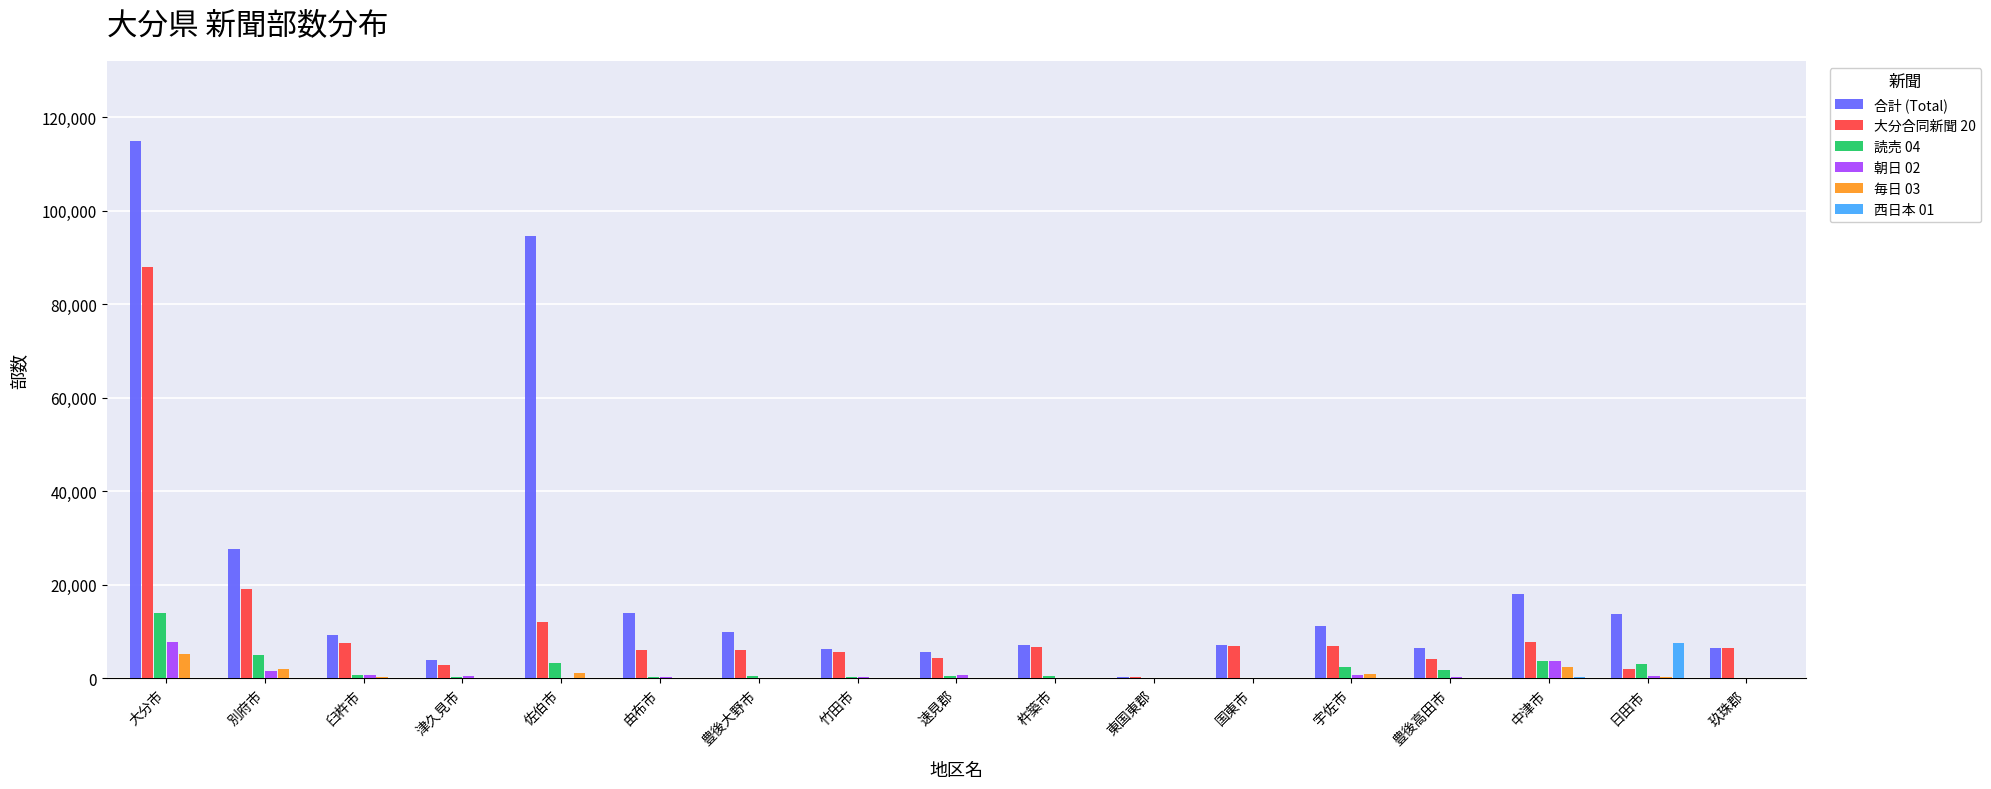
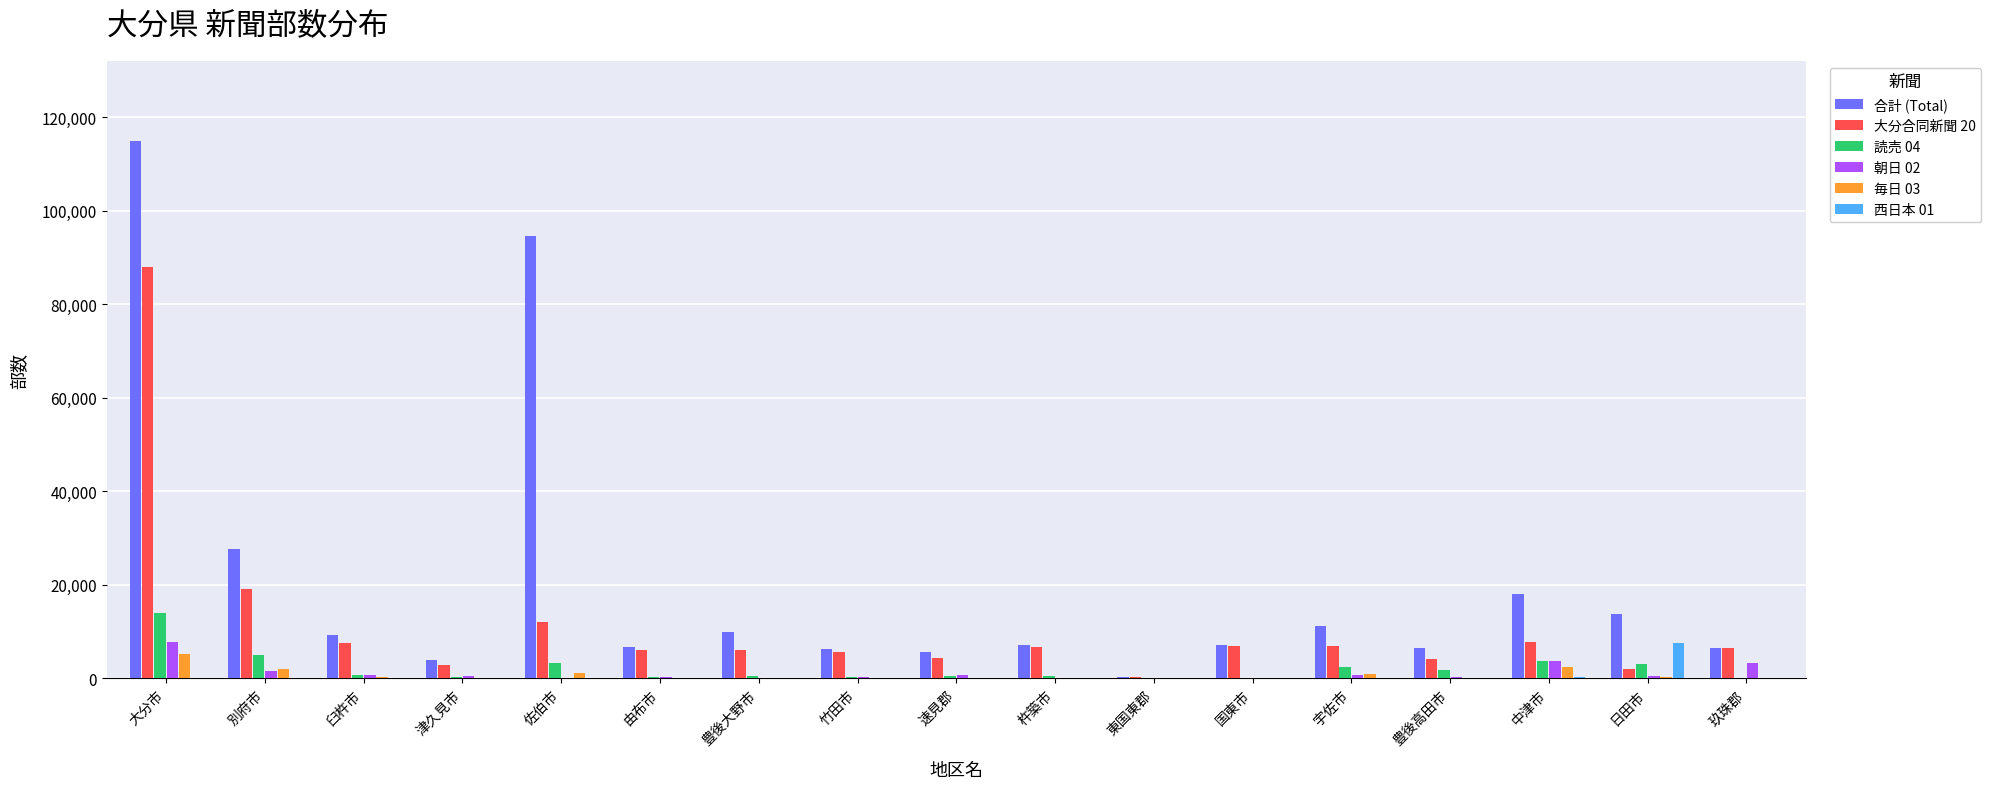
  {
    "合計 (Total)": {
      "大分市": "115,000",
      "別府市": "28,000",
      "臼杵市": "9,000",
      "津久見市": "4,000",
      "佐伯市": "95,000",
-     "由布市": "14,000",
+     "由布市": "7,000",
      "豊後大野市": "10,000",
      "竹田市": "6,000",
      "速見郡": "6,000",
      "杵築市": "7,000",
      "国東市": "7,000",
      "宇佐市": "11,000",
      "豊後高田市": "6,000",
      "中津市": "18,000",
      "日田市": "14,000",
      "玖珠郡": "6,000"
    },
    "大分合同新聞 20": {
      "大分市": "88,000",
      "別府市": "19,000",
      "臼杵市": "7,000",
      "津久見市": "3,000",
      "佐伯市": "12,000",
      "由布市": "6,000",
      "豊後大野市": "6,000",
      "竹田市": "6,000",
      "速見郡": "4,000",
      "杵築市": "7,000",
      "国東市": "7,000",
      "宇佐市": "7,000",
      "豊後高田市": "4,000",
      "中津市": "8,000",
      "日田市": "2,000",
      "玖珠郡": "6,000"
    },
    "読売 04": {
      "大分市": "14,000",
      "別府市": "5,000",
      "臼杵市": "1,000",
      "佐伯市": "3,000",
      "東国東郡": "0",
      "宇佐市": "2,000",
      "豊後高田市": "2,000",
      "中津市": "4,000",
      "日田市": "3,000",
      "玖珠郡": "0"
    },
    "朝日 02": {
      "大分市": "8,000",
      "別府市": "2,000",
      "臼杵市": "1,000",
      "豊後大野市": "0",
      "速見郡": "1,000",
      "杵築市": "0",
      "東国東郡": "0",
      "国東市": "0",
      "宇佐市": "1,000",
      "中津市": "4,000",
      "日田市": "1,000",
-     "玖珠郡": "0"
+     "玖珠郡": "3,000"
    },
    "毎日 03": {
      "大分市": "5,000",
      "別府市": "2,000",
      "佐伯市": "1,000",
      "由布市": "0",
      "豊後大野市": "0",
      "竹田市": "0",
      "杵築市": "0",
      "東国東郡": "0",
      "国東市": "0",
      "宇佐市": "1,000",
      "中津市": "3,000",
      "玖珠郡": "0"
    },
    "西日本 01": {
      "大分市": "0",
      "別府市": "0",
      "臼杵市": "0",
      "津久見市": "0",
      "佐伯市": "0",
      "由布市": "0",
      "豊後大野市": "0",
      "竹田市": "0",
      "速見郡": "0",
      "杵築市": "0",
      "東国東郡": "0",
      "国東市": "0",
      "日田市": "8,000",
      "玖珠郡": "0"
    }
  }
